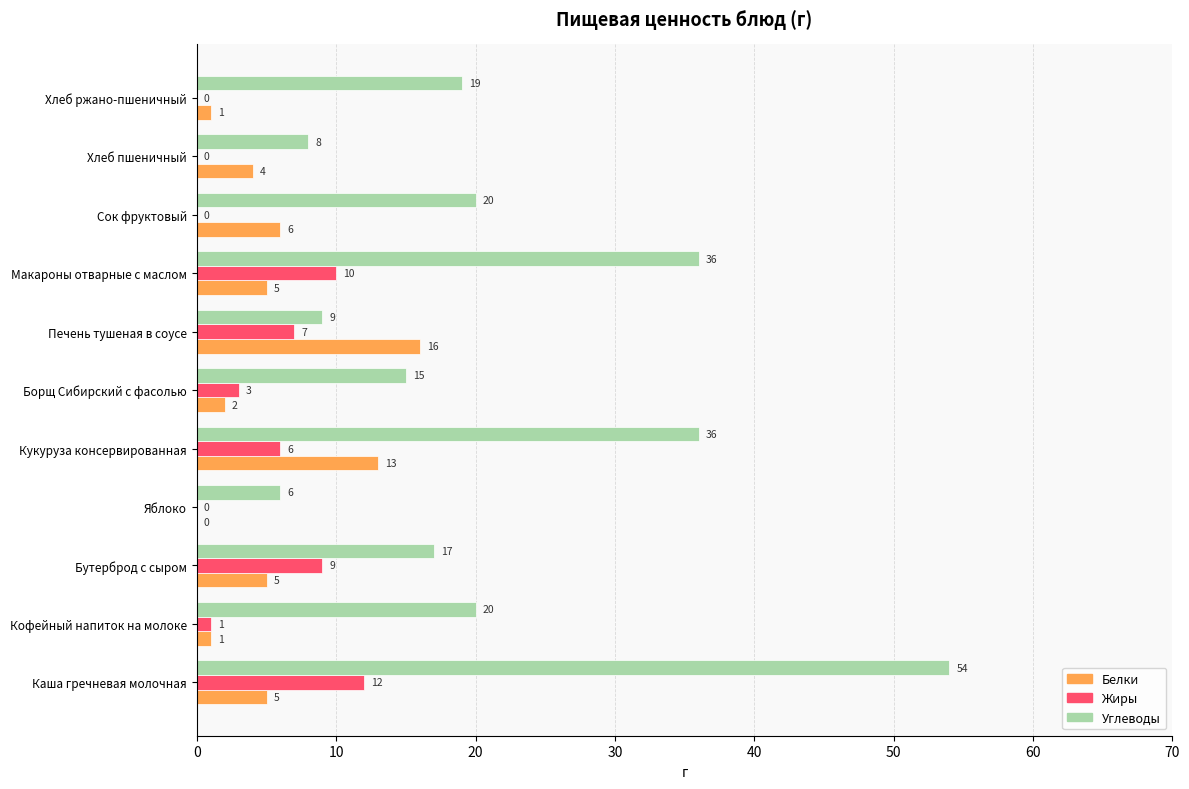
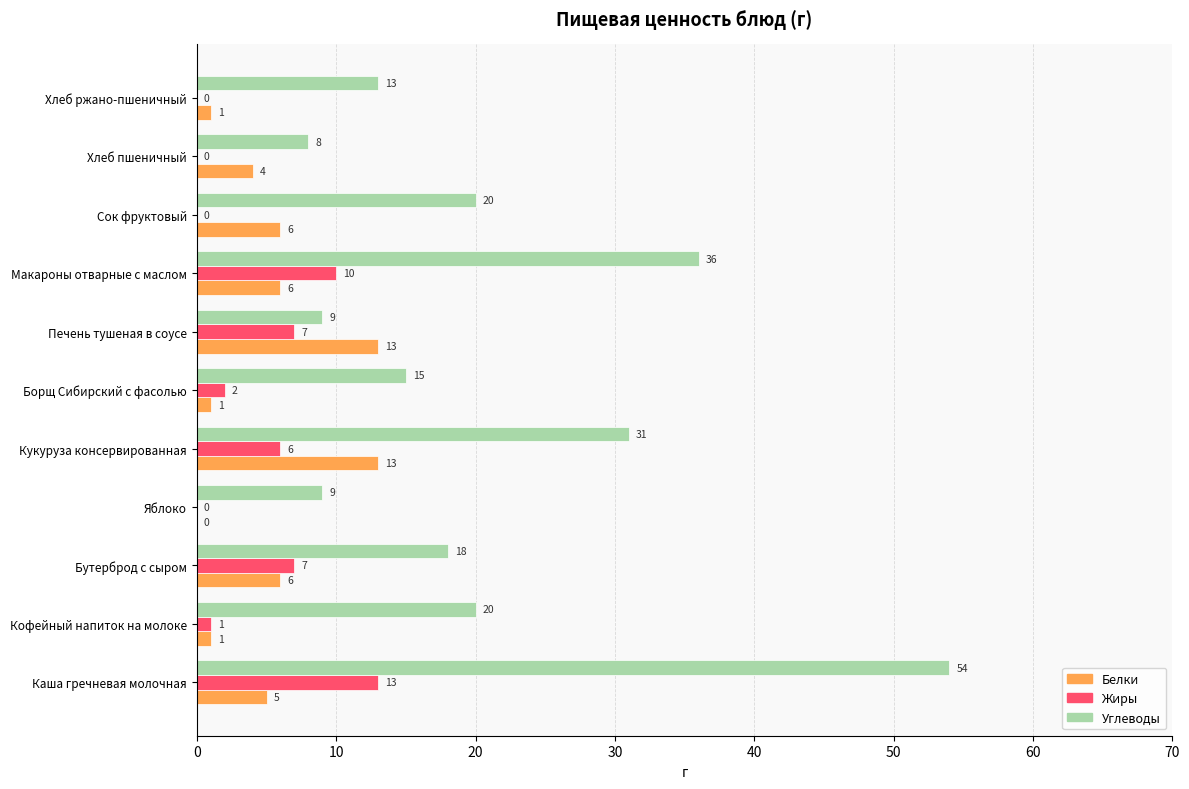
  {
    "Белки": {
      "Хлеб ржано-пшеничный": 1,
      "Хлеб пшеничный": 4,
      "Сок фруктовый": 6,
-     "Макароны отварные с маслом": 5,
-     "Печень тушеная в соусе": 16,
-     "Борщ Сибирский с фасолью": 2,
+     "Макароны отварные с маслом": 6,
+     "Печень тушеная в соусе": 13,
+     "Борщ Сибирский с фасолью": 1,
      "Кукуруза консервированная": 13,
      "Яблоко": 0,
-     "Бутерброд с сыром": 5,
+     "Бутерброд с сыром": 6,
      "Кофейный напиток на молоке": 1,
      "Каша гречневая молочная": 5
    },
    "Жиры": {
      "Хлеб ржано-пшеничный": 0,
      "Хлеб пшеничный": 0,
      "Сок фруктовый": 0,
      "Макароны отварные с маслом": 10,
      "Печень тушеная в соусе": 7,
-     "Борщ Сибирский с фасолью": 3,
+     "Борщ Сибирский с фасолью": 2,
      "Кукуруза консервированная": 6,
      "Яблоко": 0,
-     "Бутерброд с сыром": 9,
+     "Бутерброд с сыром": 7,
      "Кофейный напиток на молоке": 1,
-     "Каша гречневая молочная": 12
+     "Каша гречневая молочная": 13
    },
    "Углеводы": {
-     "Хлеб ржано-пшеничный": 19,
+     "Хлеб ржано-пшеничный": 13,
      "Хлеб пшеничный": 8,
      "Сок фруктовый": 20,
      "Макароны отварные с маслом": 36,
      "Печень тушеная в соусе": 9,
      "Борщ Сибирский с фасолью": 15,
-     "Кукуруза консервированная": 36,
-     "Яблоко": 6,
-     "Бутерброд с сыром": 17,
+     "Кукуруза консервированная": 31,
+     "Яблоко": 9,
+     "Бутерброд с сыром": 18,
      "Кофейный напиток на молоке": 20,
      "Каша гречневая молочная": 54
    }
  }
